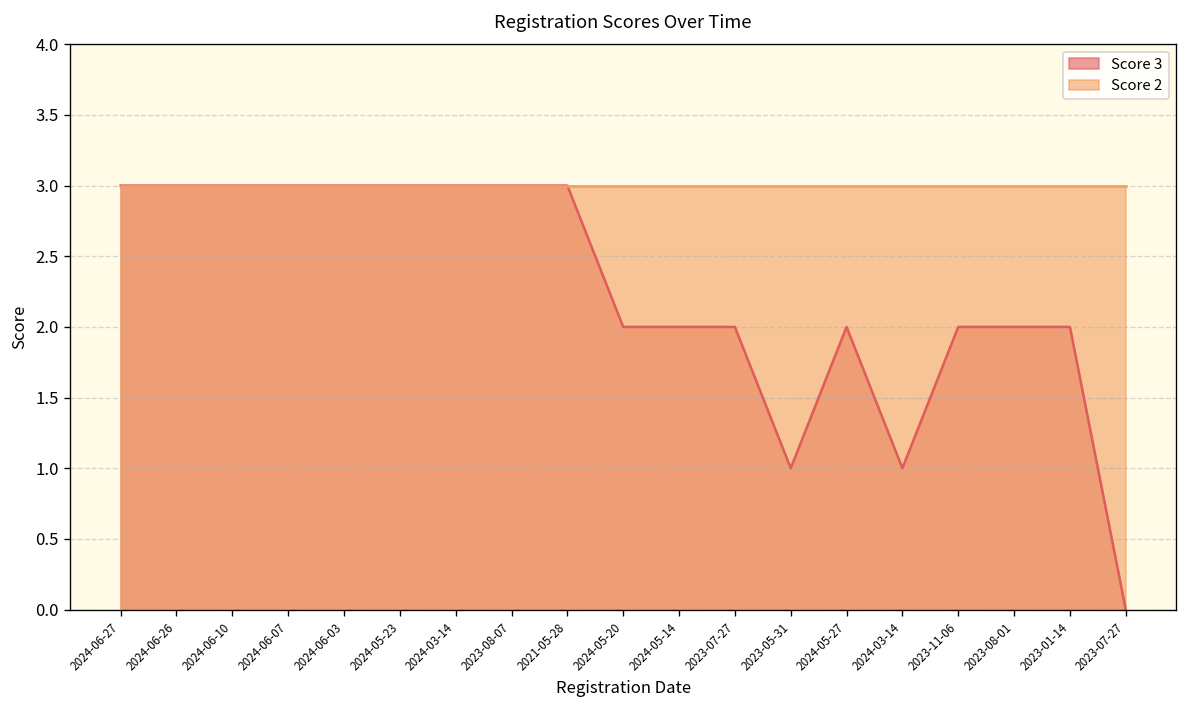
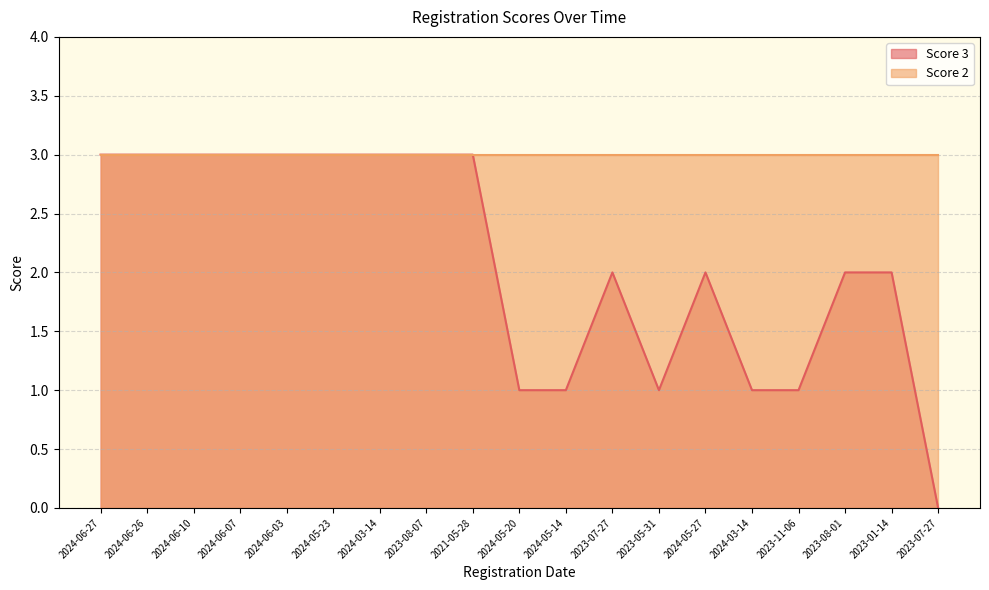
  {
    "Score 3": {
-     "2024-05-20": 2,
-     "2024-05-14": 2,
+     "2024-05-20": 1,
+     "2024-05-14": 1,
      "2023-05-31": 1,
      "2024-05-27": 2,
-     "2023-11-06": 2,
+     "2023-11-06": 1,
      "2023-08-01": 2,
      "2023-01-14": 2
    },
    "Score 2": {
      "2024-05-20": 3,
      "2024-05-14": 3,
      "2023-05-31": 3,
      "2024-05-27": 3,
      "2023-11-06": 3,
      "2023-08-01": 3,
      "2023-01-14": 3
    }
  }
